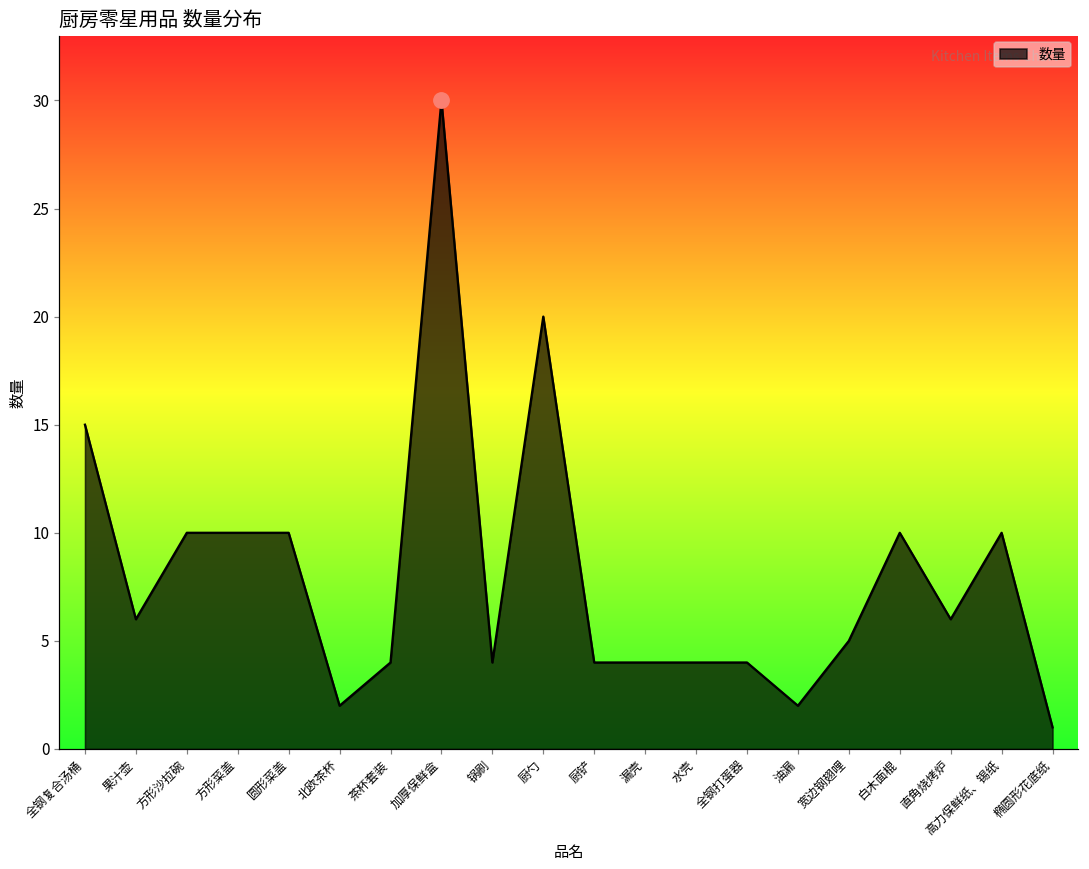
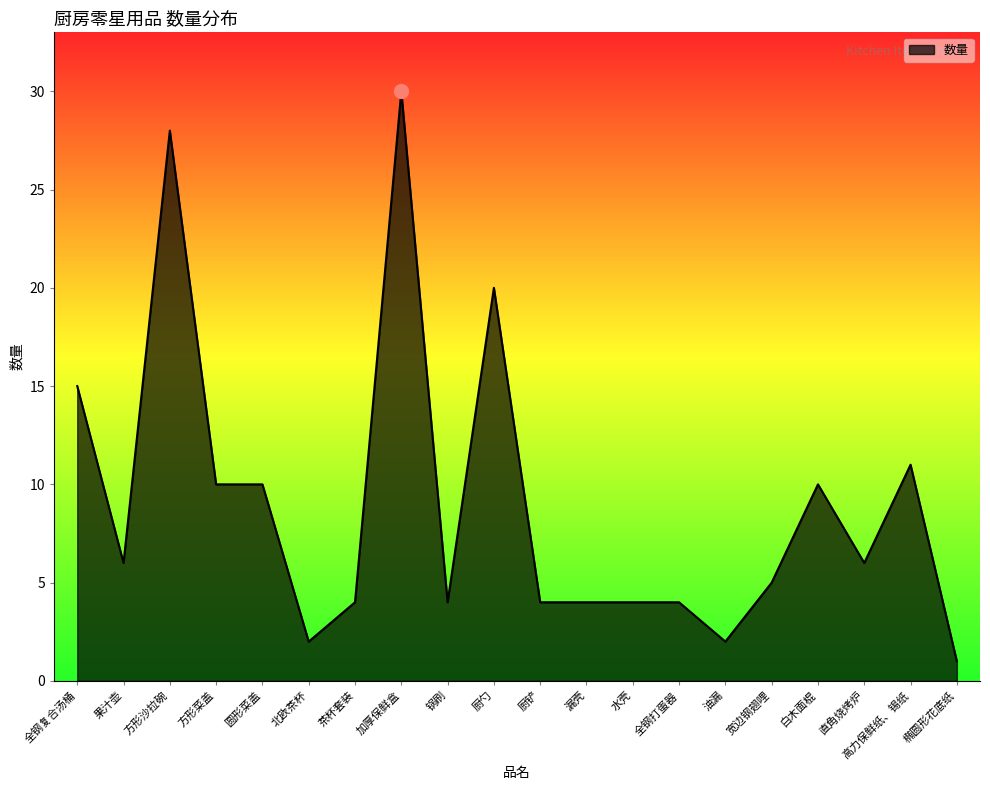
  {
    "数量": {
      "全钢复合汤桶": 15,
      "果汁壶": 6,
-     "方形沙拉碗": 10,
+     "方形沙拉碗": 28,
      "方形菜盖": 10,
      "圆形菜盖": 10,
      "北欧茶杯": 2,
      "茶杯套装": 4,
      "锅刷": 4,
      "厨勺": 20,
      "厨铲": 4,
      "漏壳": 4,
      "水壳": 4,
      "全钢打蛋器": 4,
      "油漏": 2,
      "宽边钢翅哩": 5,
      "白木面棍": 10,
      "直角烧烤炉": 6,
-     "高力保鲜纸、锡纸": 10,
+     "高力保鲜纸、锡纸": 11,
      "椭圆形花底纸": 1
    }
  }
